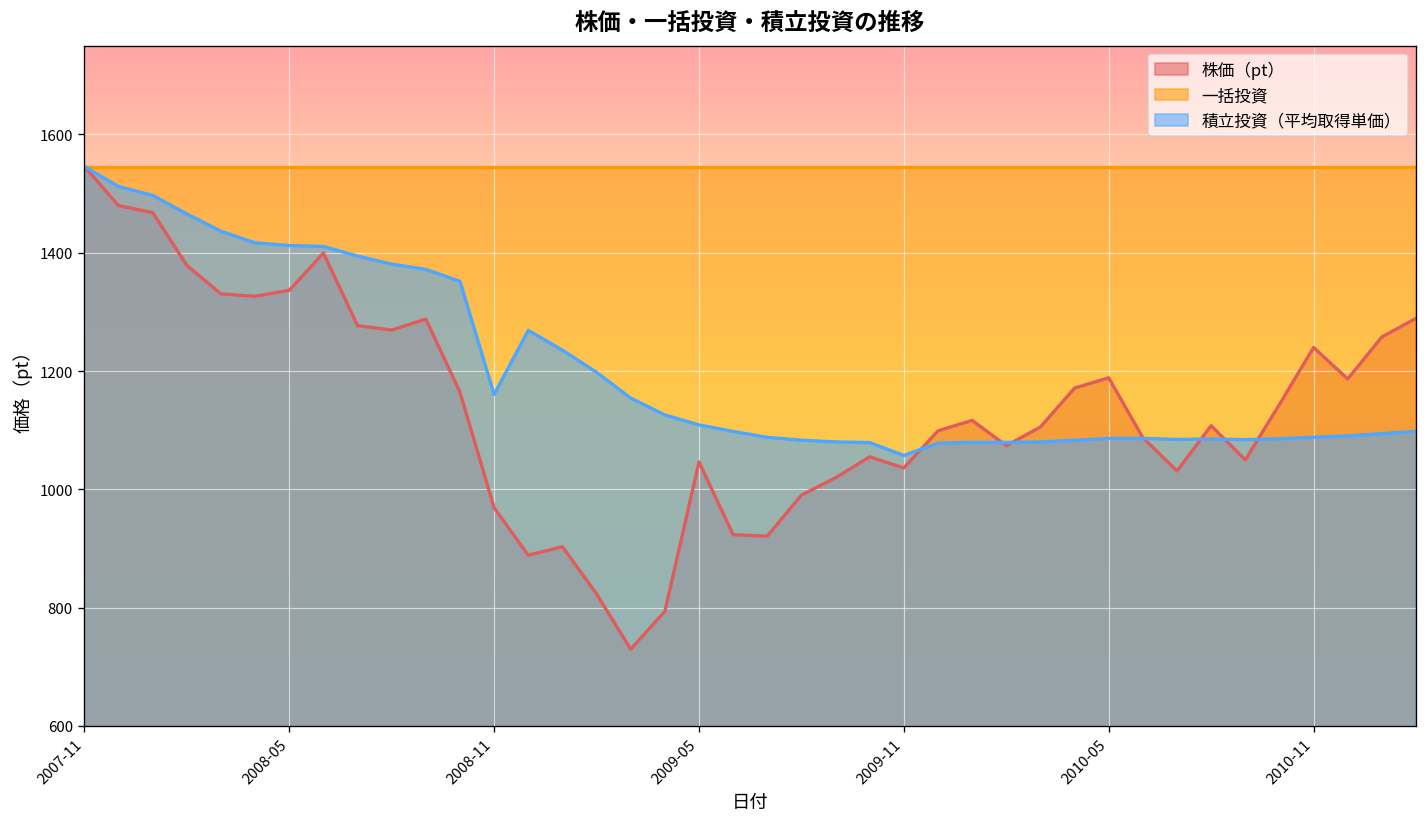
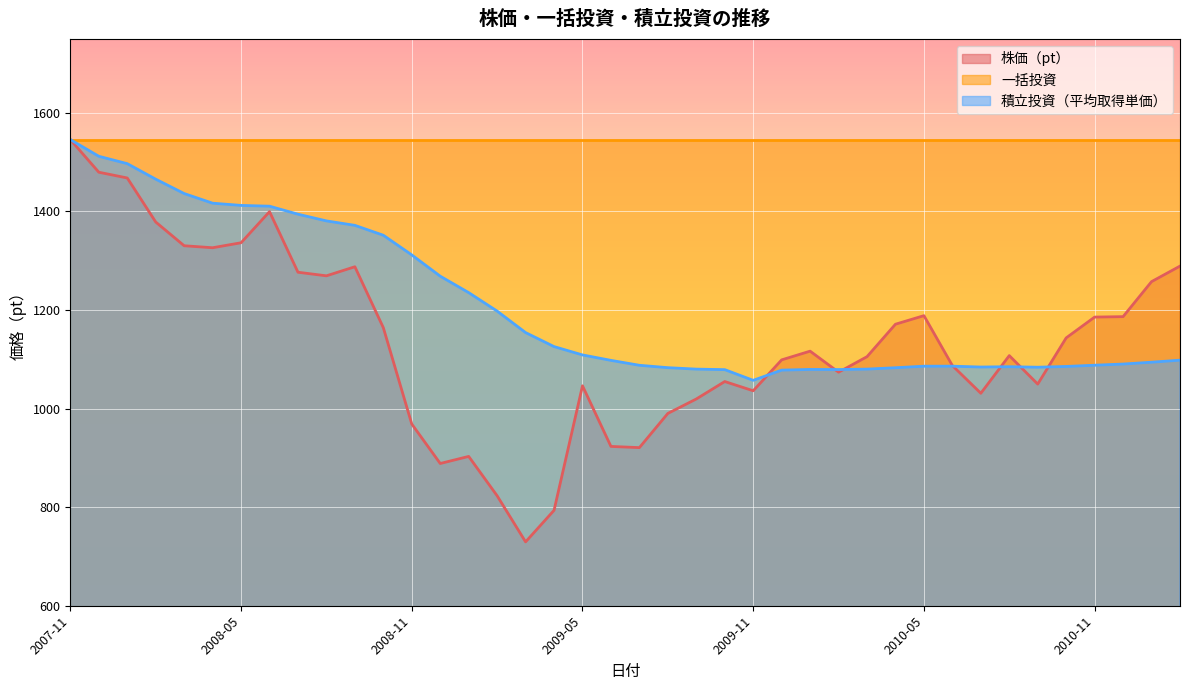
  {
    "株価（pt）": {
      "2008-05": 1340,
      "2008-11": 970,
      "2009-05": 1050,
      "2009-11": 1040,
      "2010-05": 1190,
-     "2010-11": 1240
+     "2010-11": 1190
    },
    "一括投資": {
      "2008-05": 1550,
      "2008-11": 1550,
      "2009-05": 1550,
      "2009-11": 1550,
      "2010-05": 1550,
      "2010-11": 1550
    },
    "積立投資（平均取得単価）": {
      "2008-05": 1410,
-     "2008-11": 1160,
+     "2008-11": 1310,
      "2009-05": 1110,
      "2009-11": 1060,
      "2010-05": 1090,
      "2010-11": 1090
    }
  }
